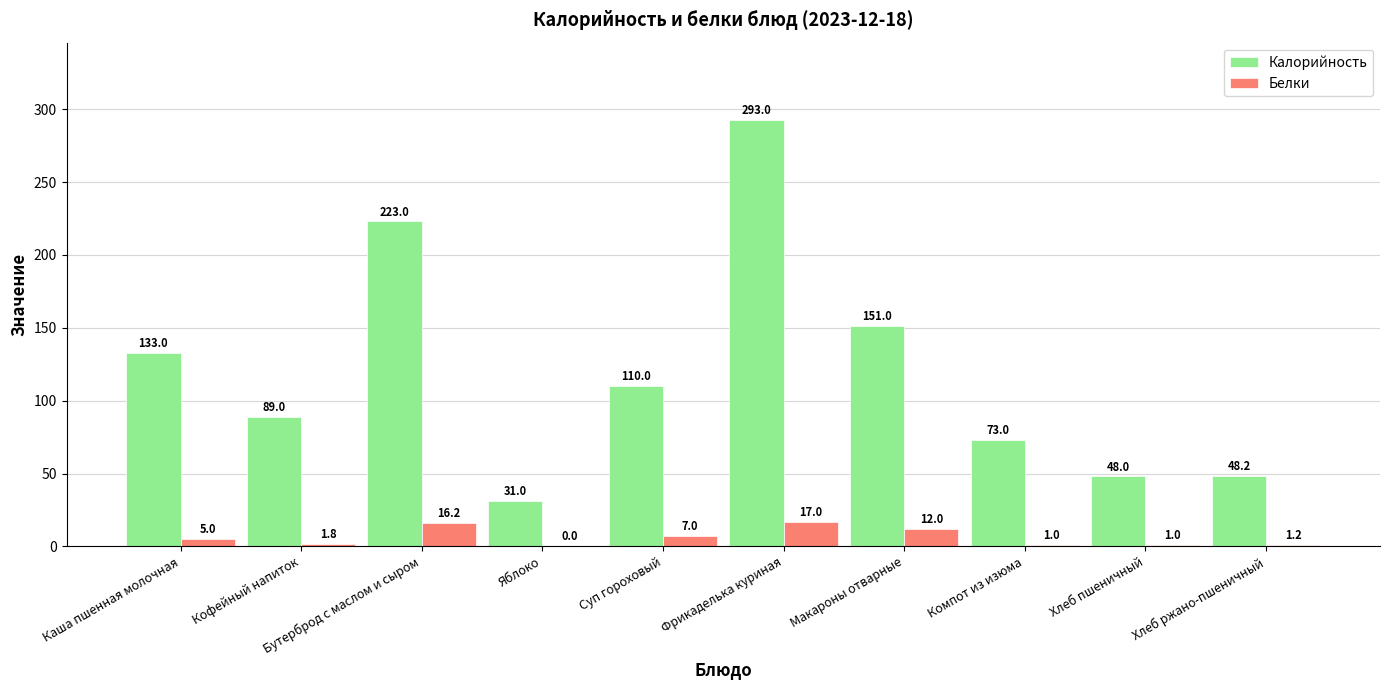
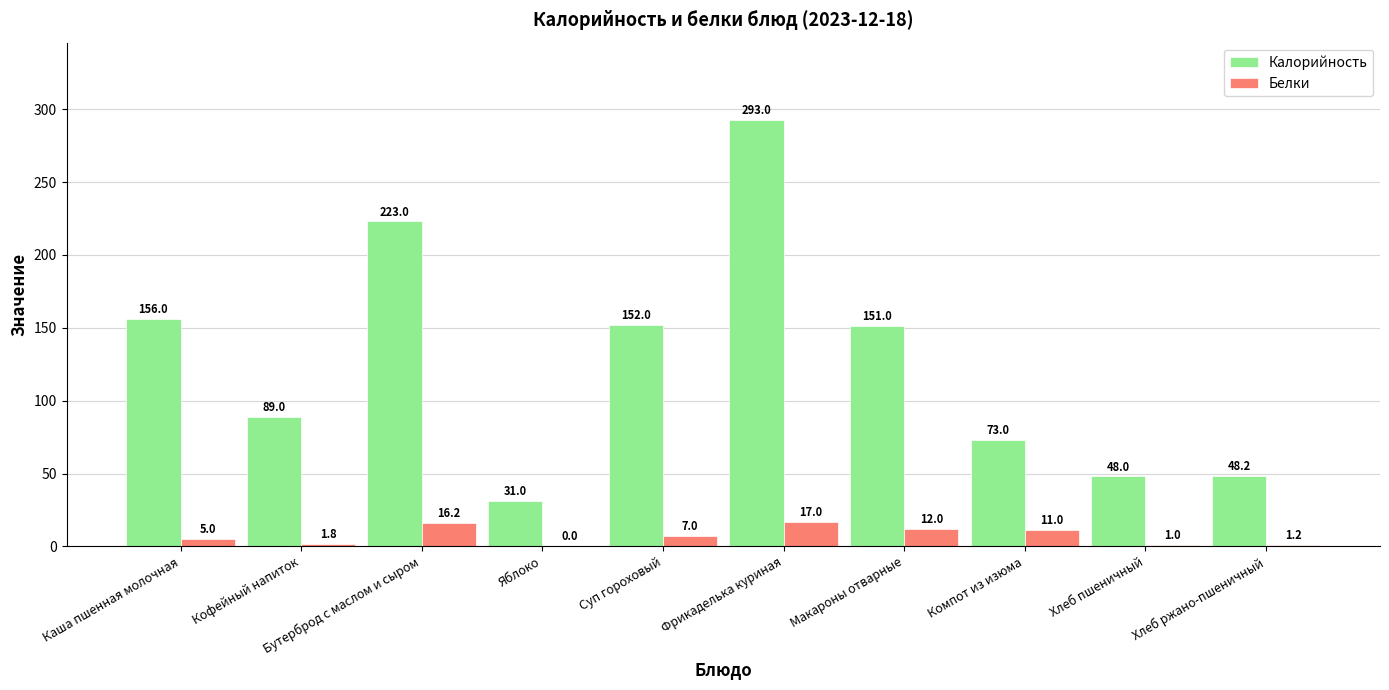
  {
    "Калорийность": {
-     "Каша пшенная молочная": 133.0,
+     "Каша пшенная молочная": 156.0,
      "Кофейный напиток": 89.0,
      "Бутерброд с маслом и сыром": 223.0,
      "Яблоко": 31.0,
-     "Суп гороховый": 110.0,
+     "Суп гороховый": 152.0,
      "Фрикаделька куриная": 293.0,
      "Макароны отварные": 151.0,
      "Компот из изюма": 73.0,
      "Хлеб пшеничный": 48.0,
      "Хлеб ржано-пшеничный": 48.2
    },
    "Белки": {
      "Каша пшенная молочная": 5.0,
      "Кофейный напиток": 1.8,
      "Бутерброд с маслом и сыром": 16.2,
      "Яблоко": 0.0,
      "Суп гороховый": 7.0,
      "Фрикаделька куриная": 17.0,
      "Макароны отварные": 12.0,
-     "Компот из изюма": 1.0,
+     "Компот из изюма": 11.0,
      "Хлеб пшеничный": 1.0,
      "Хлеб ржано-пшеничный": 1.2
    }
  }
